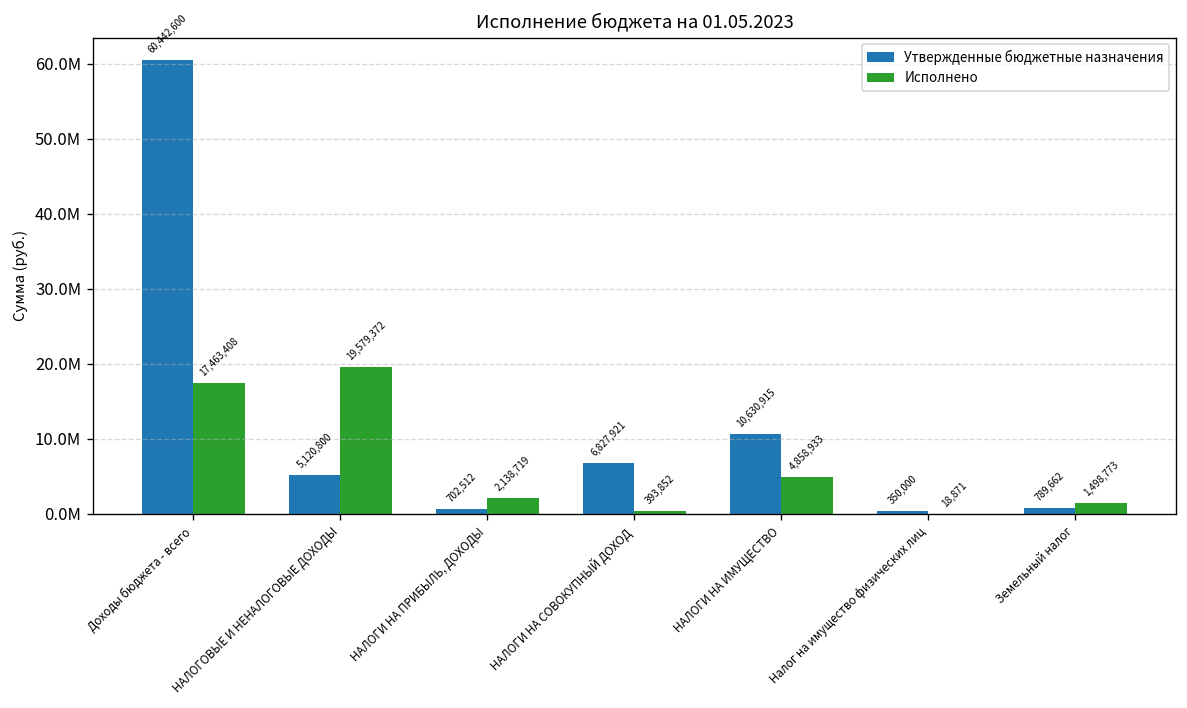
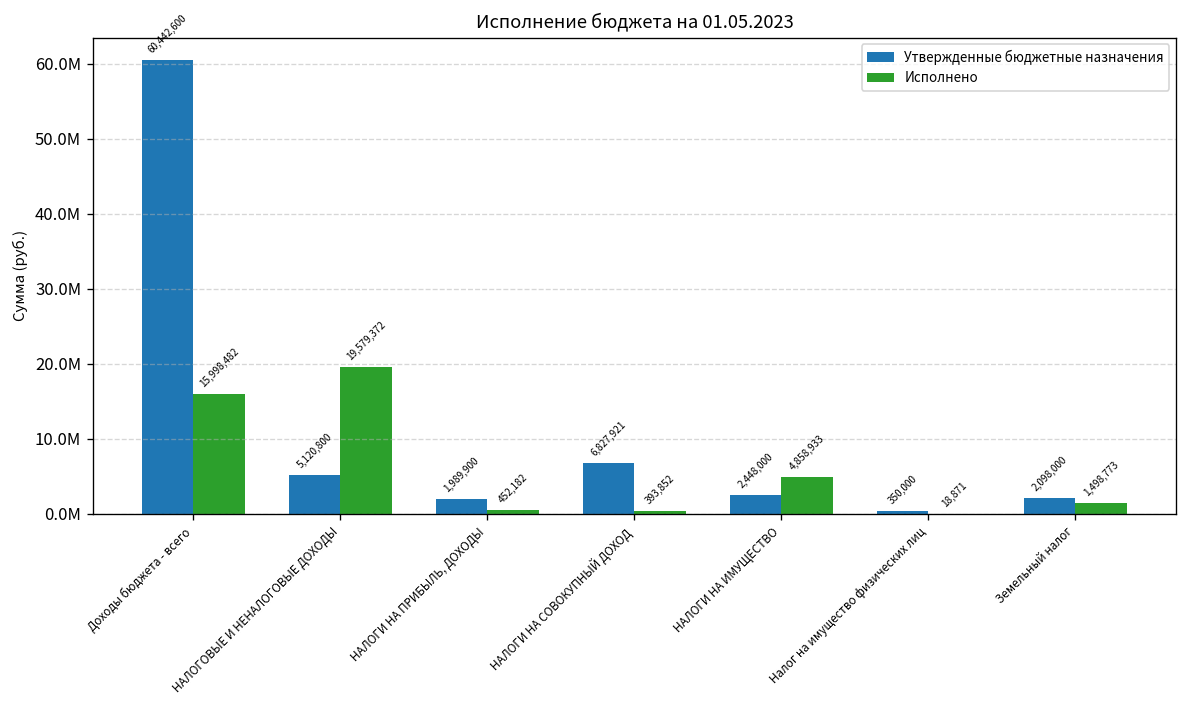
  {
    "Утвержденные бюджетные назначения": {
      "Доходы бюджета - всего": "60,442,600",
      "НАЛОГОВЫЕ И НЕНАЛОГОВЫЕ ДОХОДЫ": "5,120,800",
-     "НАЛОГИ НА ПРИБЫЛЬ, ДОХОДЫ": "702,512",
+     "НАЛОГИ НА ПРИБЫЛЬ, ДОХОДЫ": "1,989,900",
      "НАЛОГИ НА СОВОКУПНЫЙ ДОХОД": "6,827,921",
-     "НАЛОГИ НА ИМУЩЕСТВО": "10,630,915",
+     "НАЛОГИ НА ИМУЩЕСТВО": "2,448,000",
      "Налог на имущество физических лиц": "350,000",
-     "Земельный налог": "789,662"
+     "Земельный налог": "2,098,000"
    },
    "Исполнено": {
-     "Доходы бюджета - всего": "17,463,408",
+     "Доходы бюджета - всего": "15,998,482",
      "НАЛОГОВЫЕ И НЕНАЛОГОВЫЕ ДОХОДЫ": "19,579,372",
-     "НАЛОГИ НА ПРИБЫЛЬ, ДОХОДЫ": "2,138,719",
+     "НАЛОГИ НА ПРИБЫЛЬ, ДОХОДЫ": "452,182",
      "НАЛОГИ НА СОВОКУПНЫЙ ДОХОД": "393,852",
      "НАЛОГИ НА ИМУЩЕСТВО": "4,858,933",
      "Налог на имущество физических лиц": "18,871",
      "Земельный налог": "1,498,773"
    }
  }
